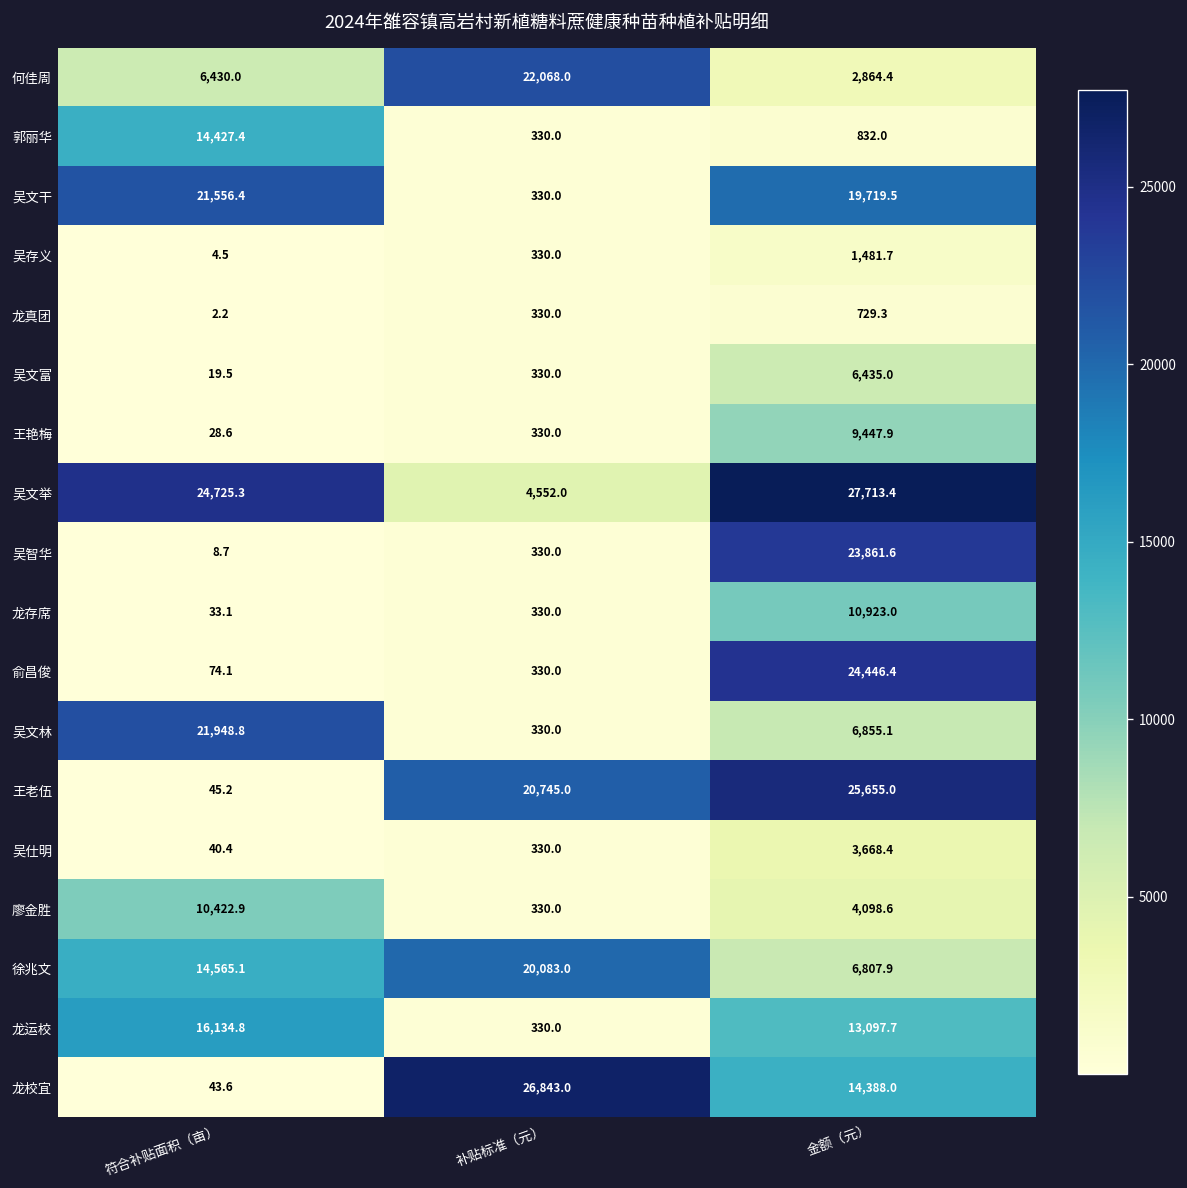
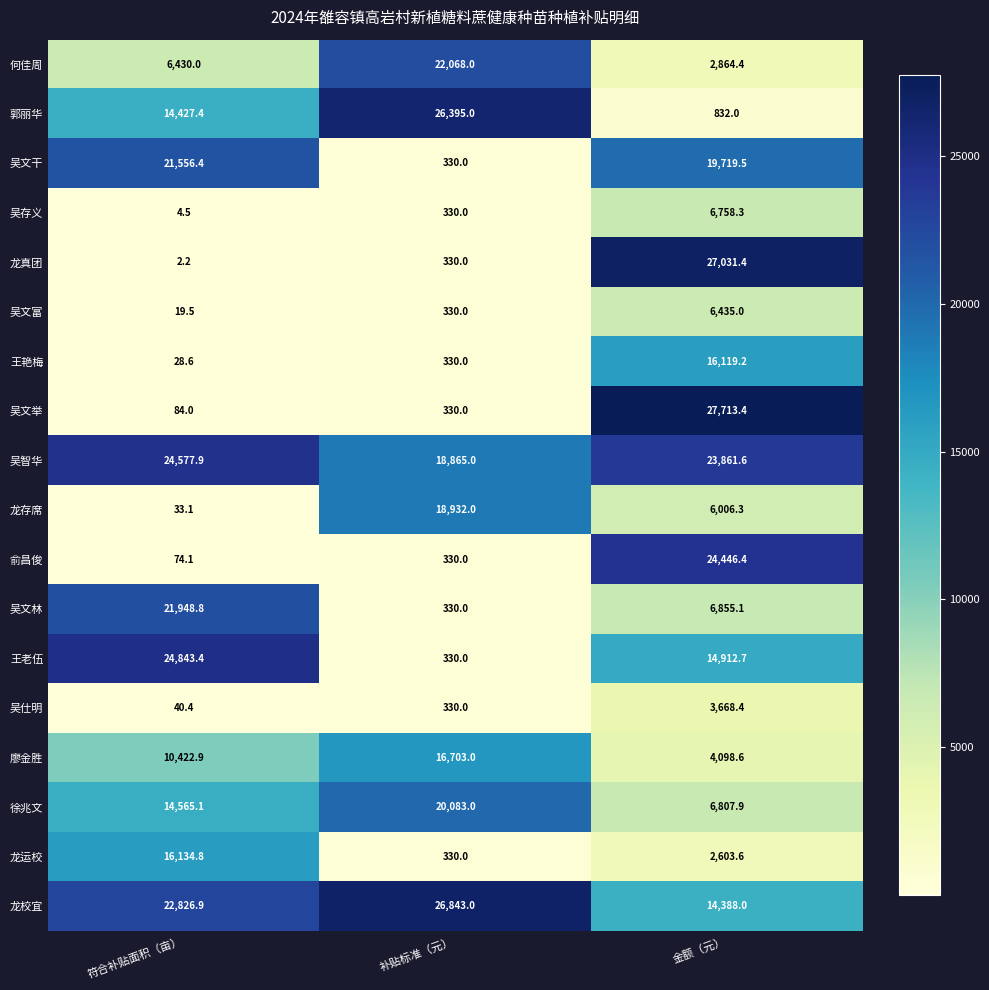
  {
    "何佳周": {
      "符合补贴面积（亩）": "6,430.0",
      "补贴标准（元）": "22,068.0",
      "金额（元）": "2,864.4"
    },
    "郭丽华": {
      "符合补贴面积（亩）": "14,427.4",
-     "补贴标准（元）": "330.0",
+     "补贴标准（元）": "26,395.0",
      "金额（元）": "832.0"
    },
    "吴文干": {
      "符合补贴面积（亩）": "21,556.4",
      "补贴标准（元）": "330.0",
      "金额（元）": "19,719.5"
    },
    "吴存义": {
      "符合补贴面积（亩）": "4.5",
      "补贴标准（元）": "330.0",
-     "金额（元）": "1,481.7"
+     "金额（元）": "6,758.3"
    },
    "龙真团": {
      "符合补贴面积（亩）": "2.2",
      "补贴标准（元）": "330.0",
-     "金额（元）": "729.3"
+     "金额（元）": "27,031.4"
    },
    "吴文富": {
      "符合补贴面积（亩）": "19.5",
      "补贴标准（元）": "330.0",
      "金额（元）": "6,435.0"
    },
    "王艳梅": {
      "符合补贴面积（亩）": "28.6",
      "补贴标准（元）": "330.0",
-     "金额（元）": "9,447.9"
+     "金额（元）": "16,119.2"
    },
    "吴文举": {
-     "符合补贴面积（亩）": "24,725.3",
-     "补贴标准（元）": "4,552.0",
+     "符合补贴面积（亩）": "84.0",
+     "补贴标准（元）": "330.0",
      "金额（元）": "27,713.4"
    },
    "吴智华": {
-     "符合补贴面积（亩）": "8.7",
-     "补贴标准（元）": "330.0",
+     "符合补贴面积（亩）": "24,577.9",
+     "补贴标准（元）": "18,865.0",
      "金额（元）": "23,861.6"
    },
    "龙存席": {
      "符合补贴面积（亩）": "33.1",
-     "补贴标准（元）": "330.0",
-     "金额（元）": "10,923.0"
+     "补贴标准（元）": "18,932.0",
+     "金额（元）": "6,006.3"
    },
    "俞昌俊": {
      "符合补贴面积（亩）": "74.1",
      "补贴标准（元）": "330.0",
      "金额（元）": "24,446.4"
    },
    "吴文林": {
      "符合补贴面积（亩）": "21,948.8",
      "补贴标准（元）": "330.0",
      "金额（元）": "6,855.1"
    },
    "王老伍": {
-     "符合补贴面积（亩）": "45.2",
-     "补贴标准（元）": "20,745.0",
-     "金额（元）": "25,655.0"
+     "符合补贴面积（亩）": "24,843.4",
+     "补贴标准（元）": "330.0",
+     "金额（元）": "14,912.7"
    },
    "吴仕明": {
      "符合补贴面积（亩）": "40.4",
      "补贴标准（元）": "330.0",
      "金额（元）": "3,668.4"
    },
    "廖金胜": {
      "符合补贴面积（亩）": "10,422.9",
-     "补贴标准（元）": "330.0",
+     "补贴标准（元）": "16,703.0",
      "金额（元）": "4,098.6"
    },
    "徐兆文": {
      "符合补贴面积（亩）": "14,565.1",
      "补贴标准（元）": "20,083.0",
      "金额（元）": "6,807.9"
    },
    "龙运校": {
      "符合补贴面积（亩）": "16,134.8",
      "补贴标准（元）": "330.0",
-     "金额（元）": "13,097.7"
+     "金额（元）": "2,603.6"
    },
    "龙校宜": {
-     "符合补贴面积（亩）": "43.6",
+     "符合补贴面积（亩）": "22,826.9",
      "补贴标准（元）": "26,843.0",
      "金额（元）": "14,388.0"
    }
  }
